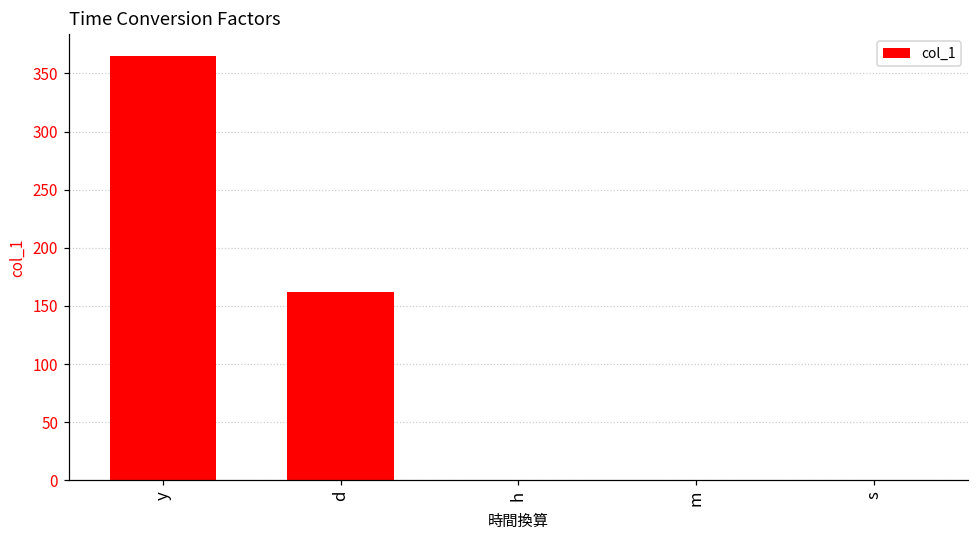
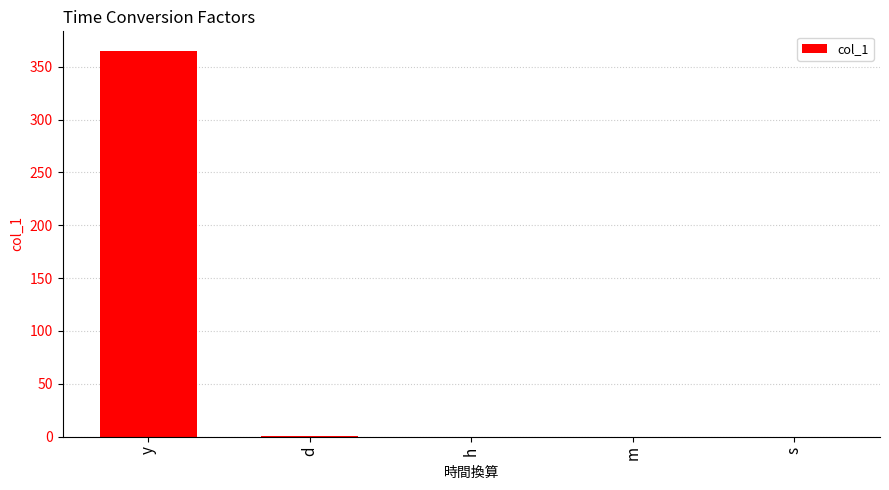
  {
    "y": 365,
-   "d": 162
+   "d": 1
  }
